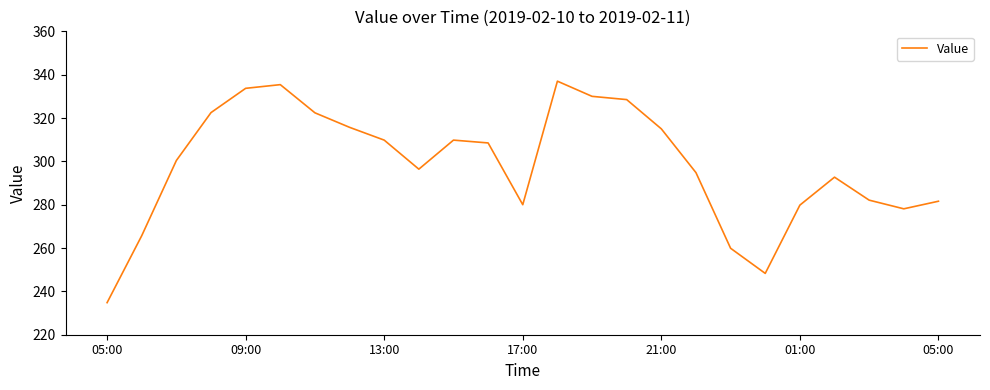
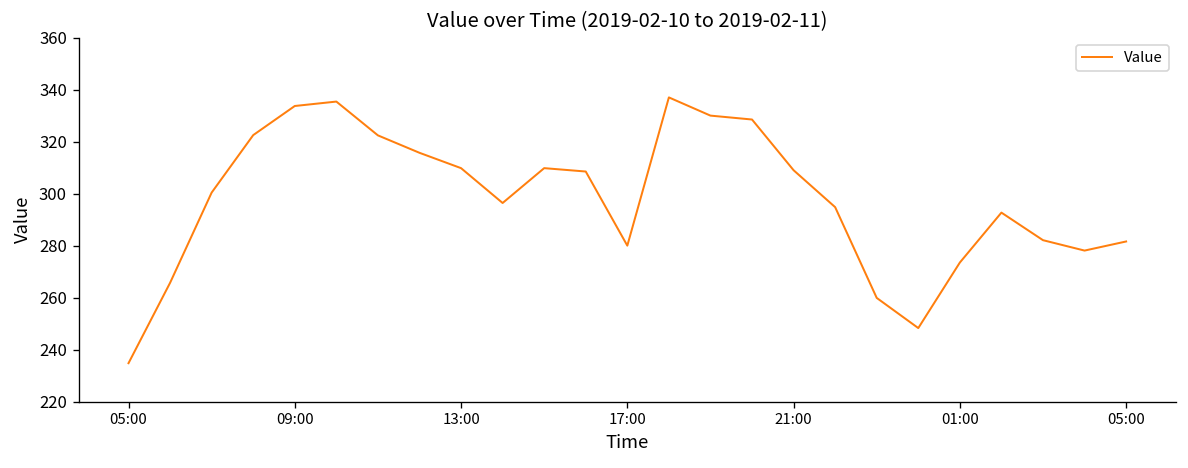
  {
    "09:00": 334,
    "13:00": 310,
    "17:00": 280,
-   "21:00": 315,
-   "01:00": 280
+   "21:00": 309,
+   "01:00": 274
  }
